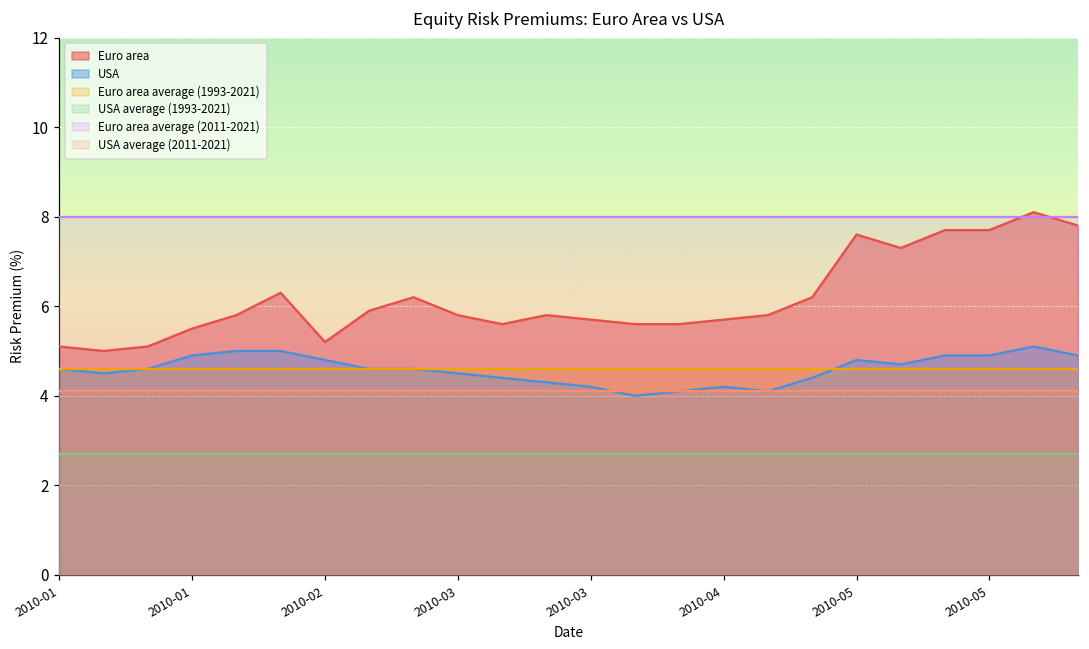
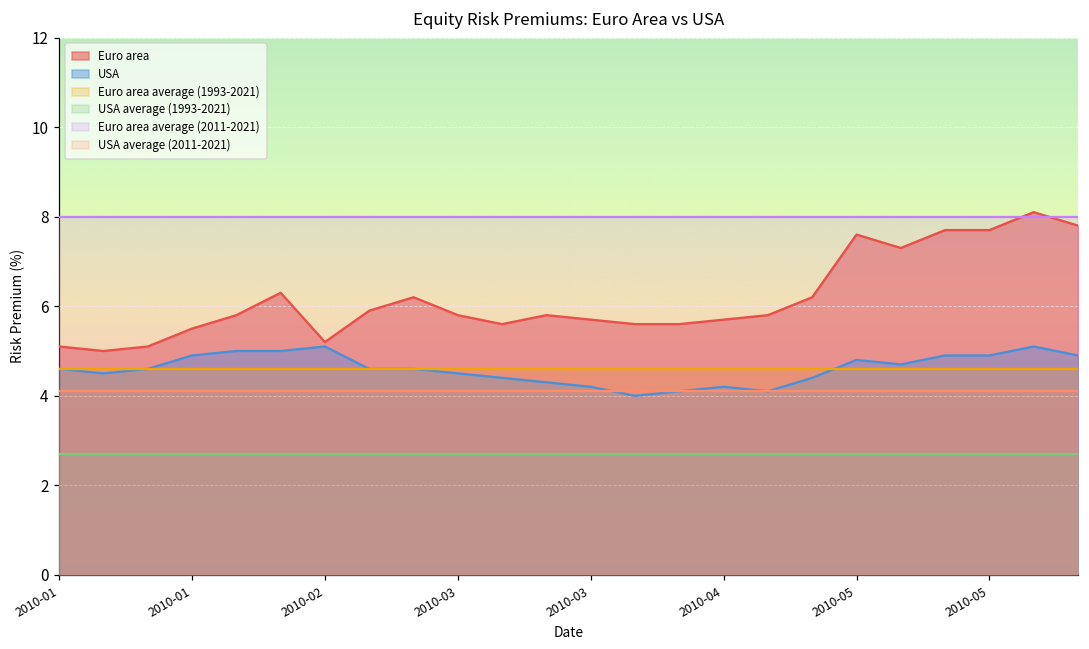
  {
    "Euro area": {
      "2010-02": 5.2,
      "2010-04": 5.7
    },
    "USA": {
-     "2010-02": 4.8,
+     "2010-02": 5.1,
      "2010-04": 4.2
    }
  }
